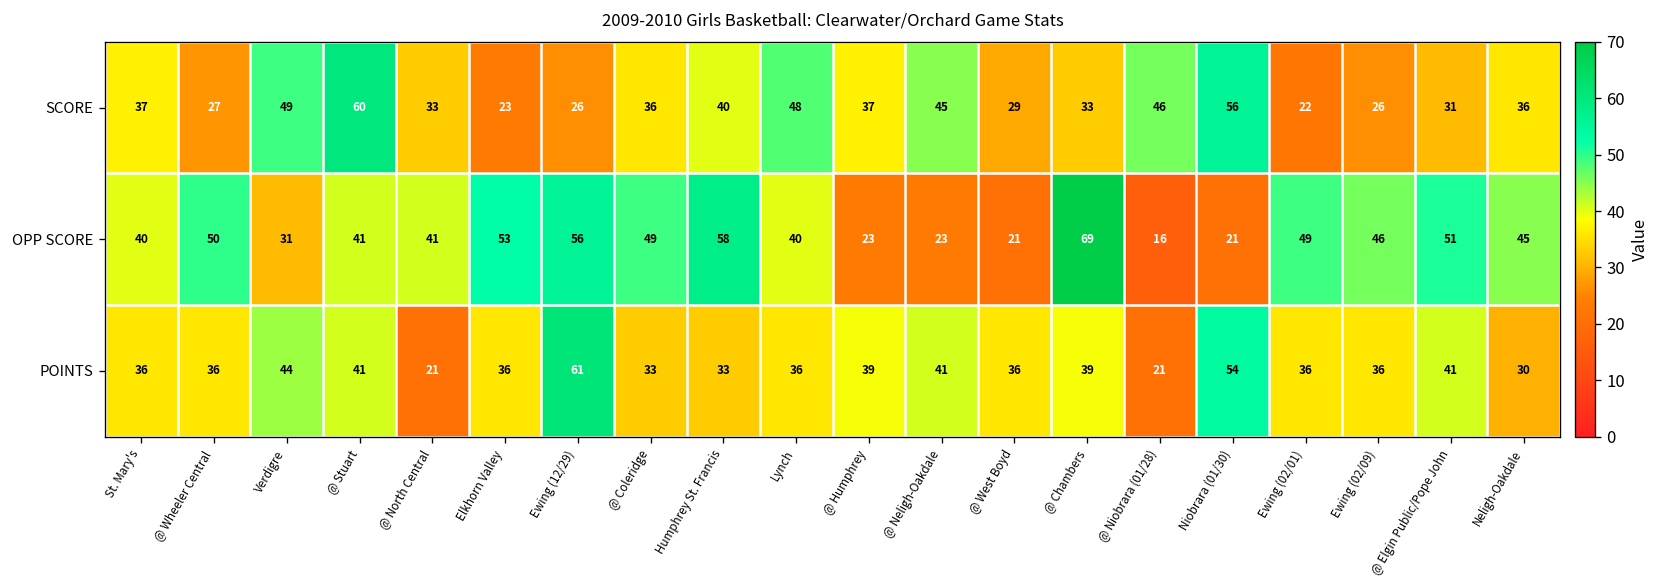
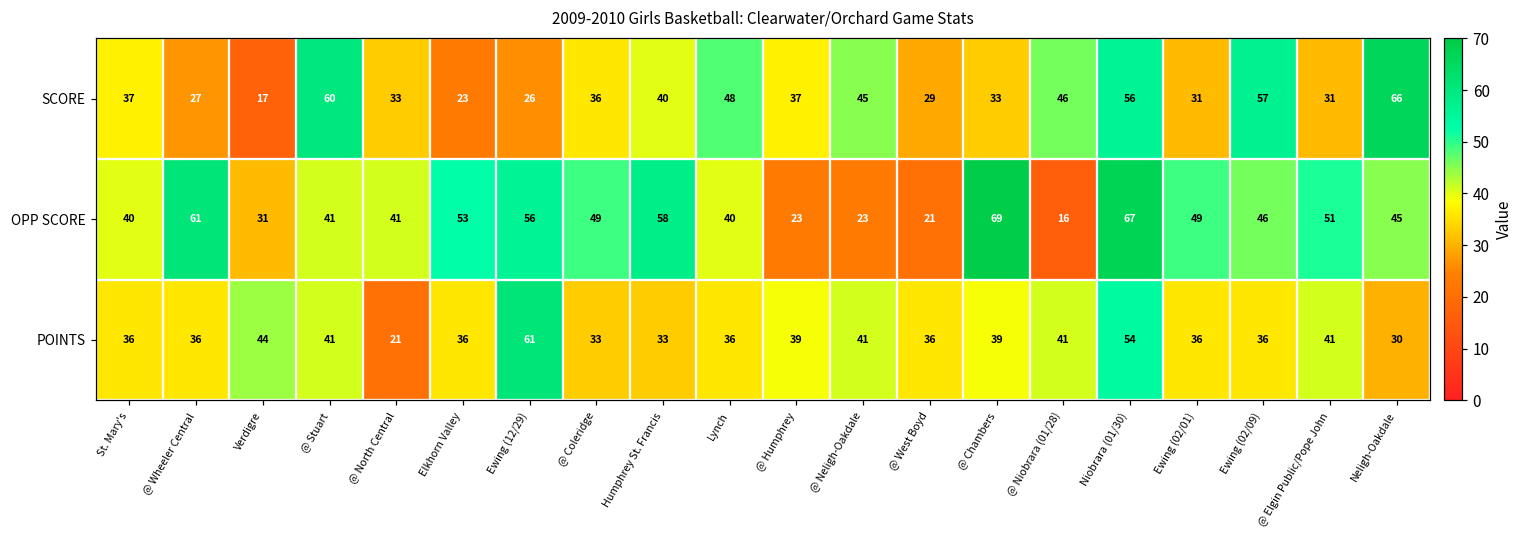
  {
    "SCORE": {
      "St. Mary's": 37,
      "@ Wheeler Central": 27,
-     "Verdigre": 49,
+     "Verdigre": 17,
      "@ Stuart": 60,
      "@ North Central": 33,
      "Elkhorn Valley": 23,
      "Ewing (12/29)": 26,
      "@ Coleridge": 36,
      "Humphrey St. Francis": 40,
      "Lynch": 48,
      "@ Humphrey": 37,
      "@ Neligh-Oakdale": 45,
      "@ West Boyd": 29,
      "@ Chambers": 33,
      "@ Niobrara (01/28)": 46,
      "Niobrara (01/30)": 56,
-     "Ewing (02/01)": 22,
-     "Ewing (02/09)": 26,
+     "Ewing (02/01)": 31,
+     "Ewing (02/09)": 57,
      "@ Elgin Public/Pope John": 31,
-     "Neligh-Oakdale": 36
+     "Neligh-Oakdale": 66
    },
    "OPP SCORE": {
      "St. Mary's": 40,
-     "@ Wheeler Central": 50,
+     "@ Wheeler Central": 61,
      "Verdigre": 31,
      "@ Stuart": 41,
      "@ North Central": 41,
      "Elkhorn Valley": 53,
      "Ewing (12/29)": 56,
      "@ Coleridge": 49,
      "Humphrey St. Francis": 58,
      "Lynch": 40,
      "@ Humphrey": 23,
      "@ Neligh-Oakdale": 23,
      "@ West Boyd": 21,
      "@ Chambers": 69,
      "@ Niobrara (01/28)": 16,
-     "Niobrara (01/30)": 21,
+     "Niobrara (01/30)": 67,
      "Ewing (02/01)": 49,
      "Ewing (02/09)": 46,
      "@ Elgin Public/Pope John": 51,
      "Neligh-Oakdale": 45
    },
    "POINTS": {
      "St. Mary's": 36,
      "@ Wheeler Central": 36,
      "Verdigre": 44,
      "@ Stuart": 41,
      "@ North Central": 21,
      "Elkhorn Valley": 36,
      "Ewing (12/29)": 61,
      "@ Coleridge": 33,
      "Humphrey St. Francis": 33,
      "Lynch": 36,
      "@ Humphrey": 39,
      "@ Neligh-Oakdale": 41,
      "@ West Boyd": 36,
      "@ Chambers": 39,
-     "@ Niobrara (01/28)": 21,
+     "@ Niobrara (01/28)": 41,
      "Niobrara (01/30)": 54,
      "Ewing (02/01)": 36,
      "Ewing (02/09)": 36,
      "@ Elgin Public/Pope John": 41,
      "Neligh-Oakdale": 30
    }
  }
